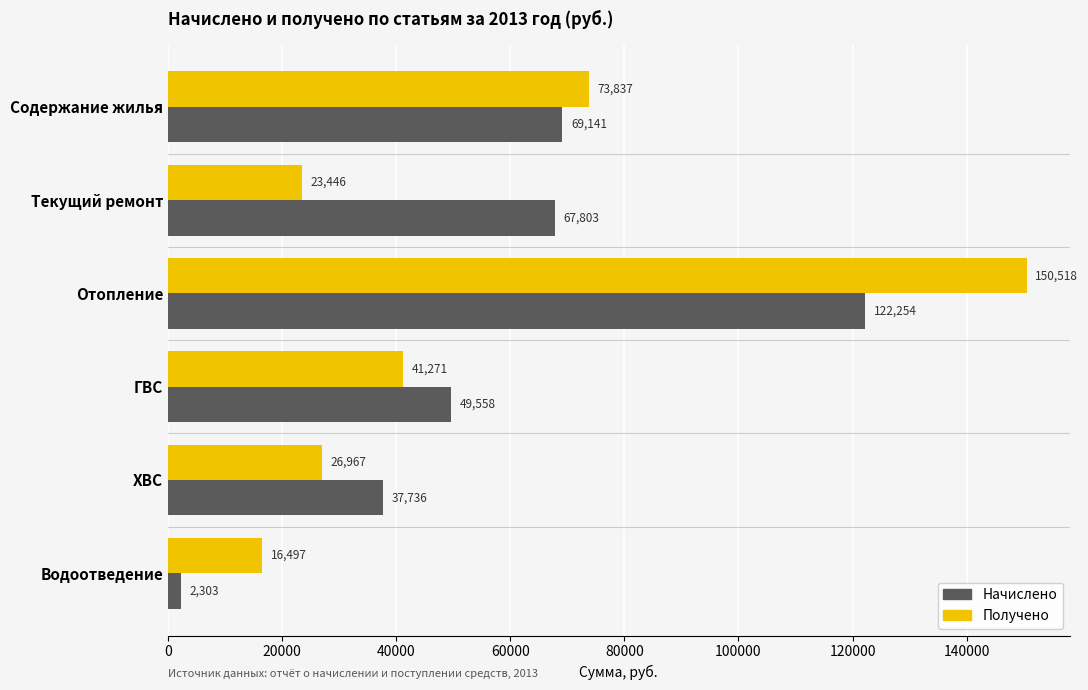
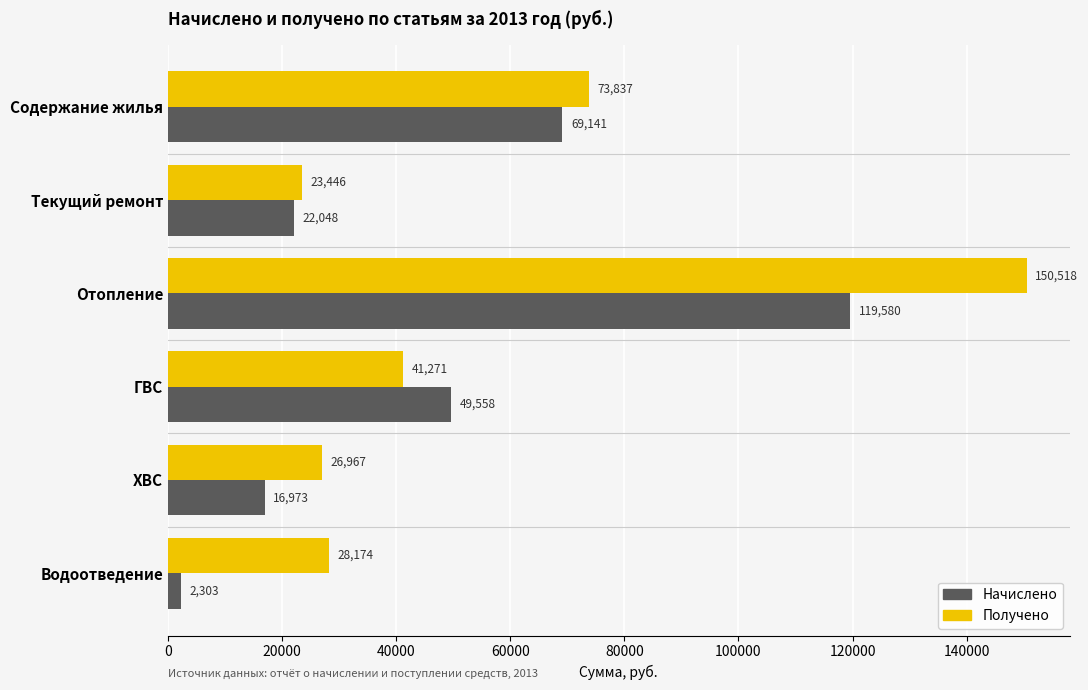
  {
    "Начислено": {
      "Содержание жилья": "69,141",
-     "Текущий ремонт": "67,803",
-     "Отопление": "122,254",
+     "Текущий ремонт": "22,048",
+     "Отопление": "119,580",
      "ГВС": "49,558",
-     "ХВС": "37,736",
+     "ХВС": "16,973",
      "Водоотведение": "2,303"
    },
    "Получено": {
      "Содержание жилья": "73,837",
      "Текущий ремонт": "23,446",
      "Отопление": "150,518",
      "ГВС": "41,271",
      "ХВС": "26,967",
-     "Водоотведение": "16,497"
+     "Водоотведение": "28,174"
    }
  }
